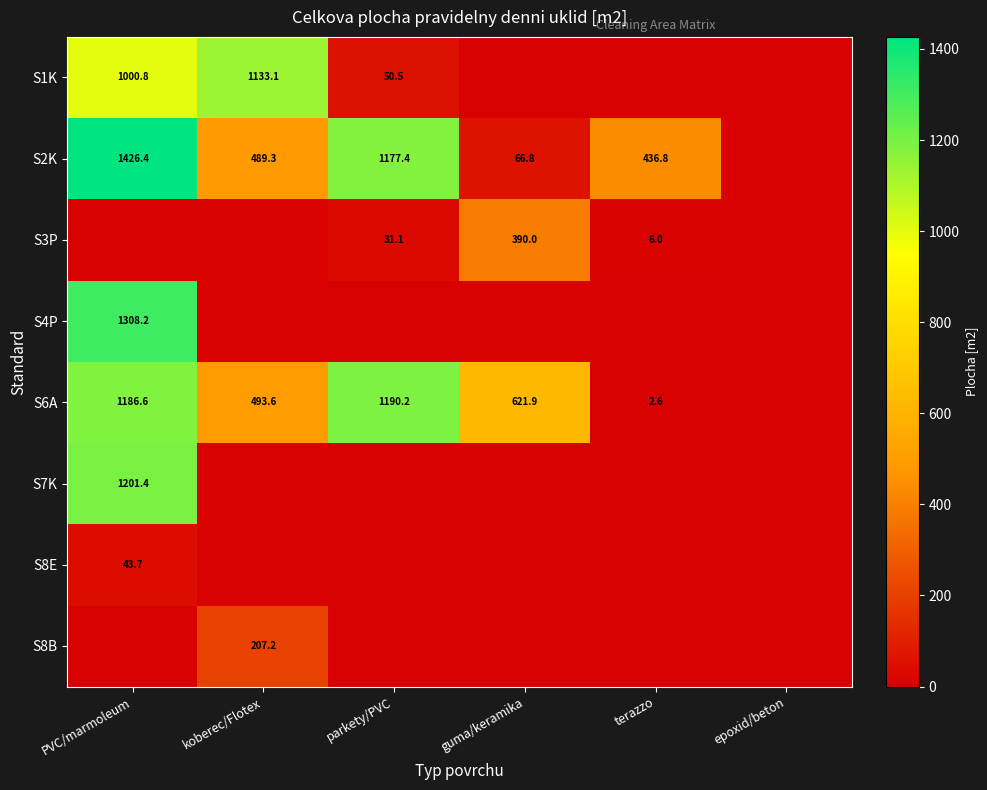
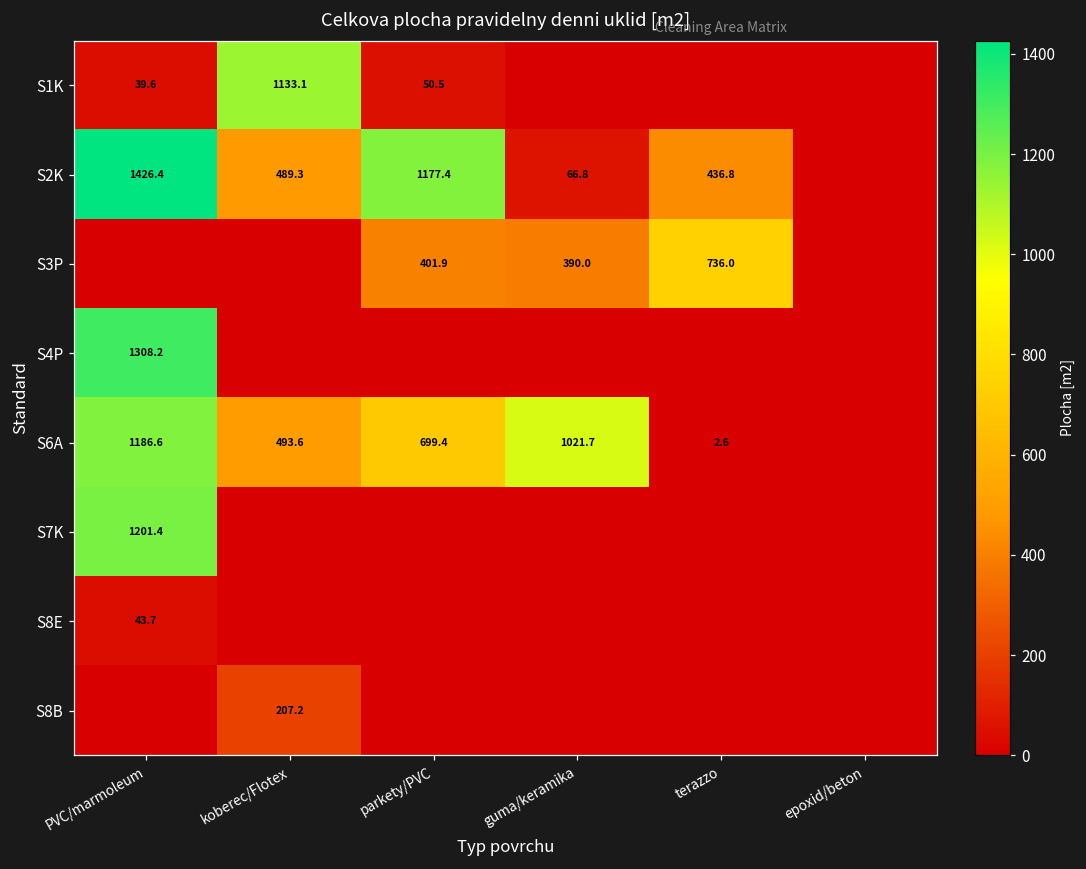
  {
    "S1K": {
-     "PVC/marmoleum": 1000.8,
+     "PVC/marmoleum": 39.6,
      "koberec/Flotex": 1133.1,
      "parkety/PVC": 50.5
    },
    "S2K": {
      "PVC/marmoleum": 1426.4,
      "koberec/Flotex": 489.3,
      "parkety/PVC": 1177.4,
      "guma/keramika": 66.8,
      "terazzo": 436.8
    },
    "S3P": {
-     "parkety/PVC": 31.1,
+     "parkety/PVC": 401.9,
      "guma/keramika": 390.0,
-     "terazzo": 6.0
+     "terazzo": 736.0
    },
    "S4P": {
      "PVC/marmoleum": 1308.2
    },
    "S6A": {
      "PVC/marmoleum": 1186.6,
      "koberec/Flotex": 493.6,
-     "parkety/PVC": 1190.2,
-     "guma/keramika": 621.9,
+     "parkety/PVC": 699.4,
+     "guma/keramika": 1021.7,
      "terazzo": 2.6
    },
    "S7K": {
      "PVC/marmoleum": 1201.4
    },
    "S8E": {
      "PVC/marmoleum": 43.7
    },
    "S8B": {
      "koberec/Flotex": 207.2
    }
  }
